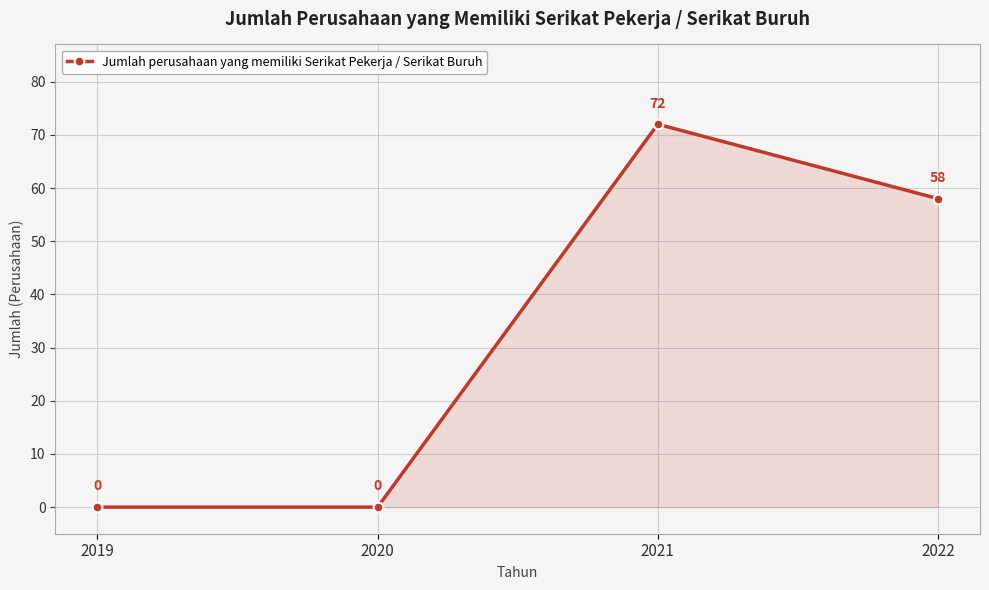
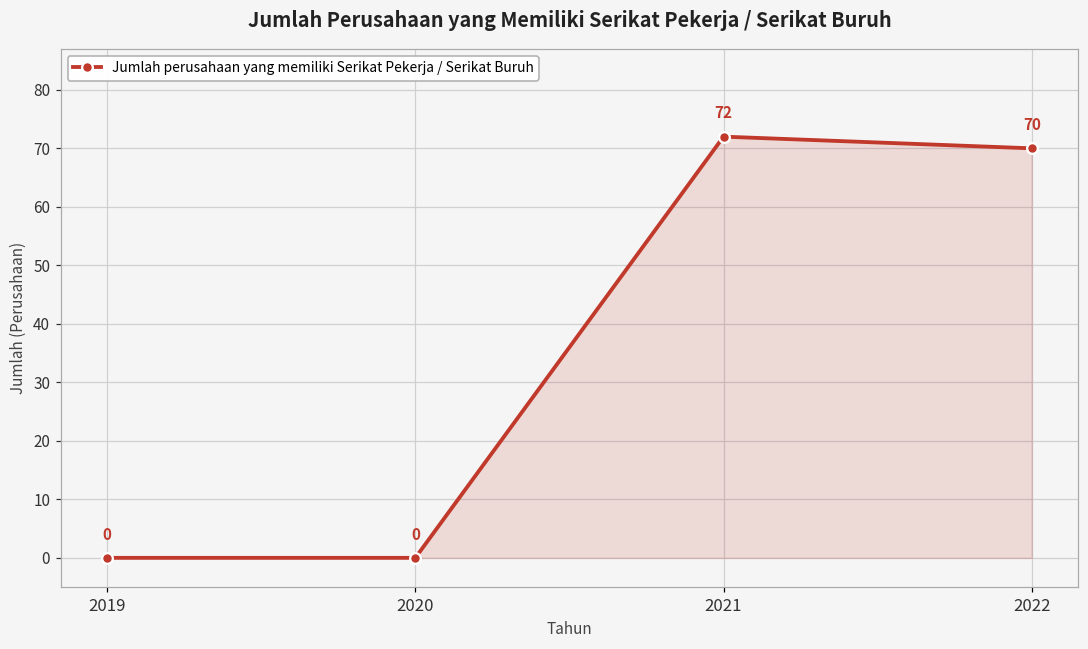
  {
    "2019": 0,
    "2020": 0,
    "2021": 72,
-   "2022": 58
+   "2022": 70
  }
